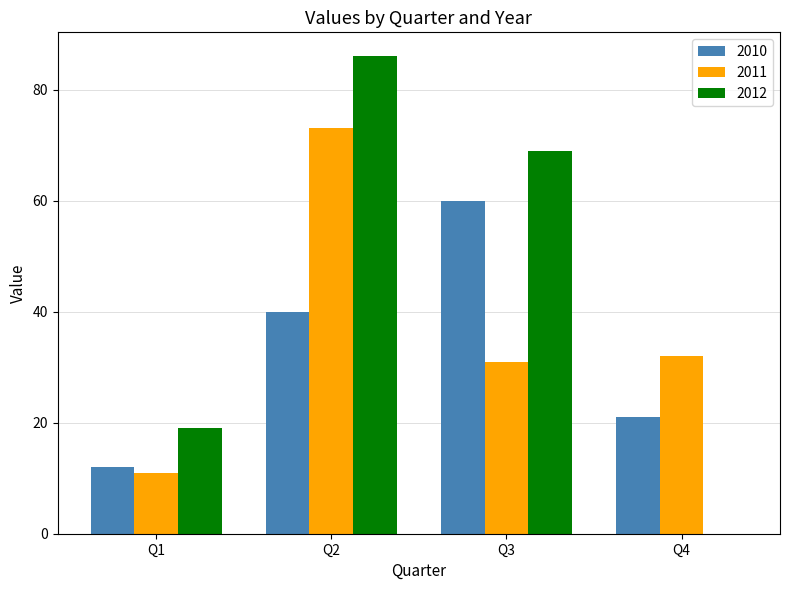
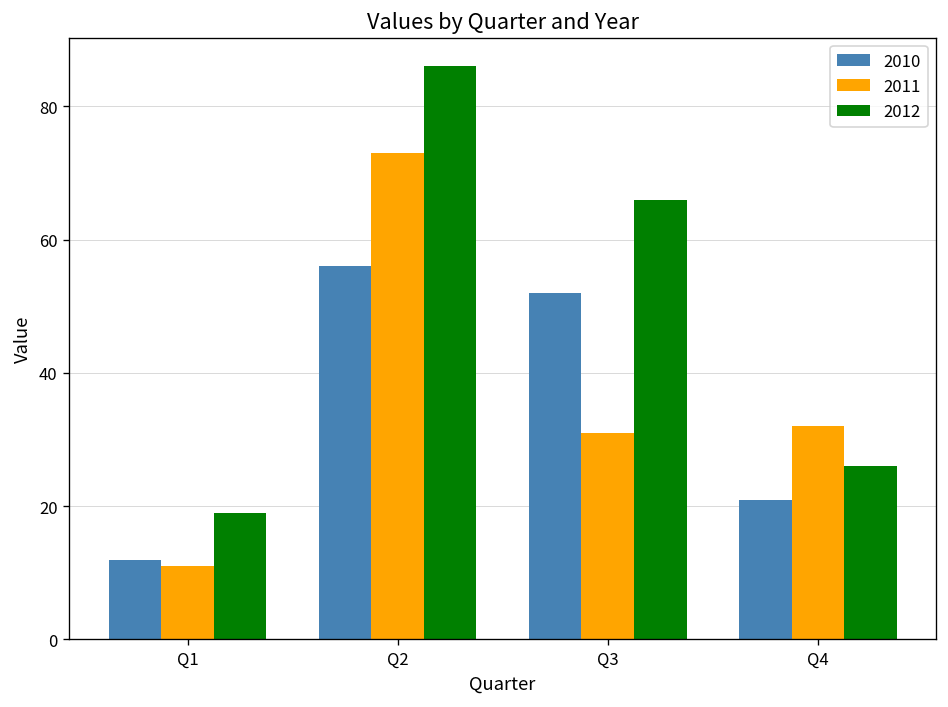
  {
    "2010": {
      "Q1": 12,
-     "Q2": 40,
-     "Q3": 60,
+     "Q2": 56,
+     "Q3": 52,
      "Q4": 21
    },
    "2011": {
      "Q1": 11,
      "Q2": 73,
      "Q3": 31,
      "Q4": 32
    },
    "2012": {
      "Q1": 19,
      "Q2": 86,
-     "Q3": 69,
-     "Q4": 0
+     "Q3": 66,
+     "Q4": 26
    }
  }
